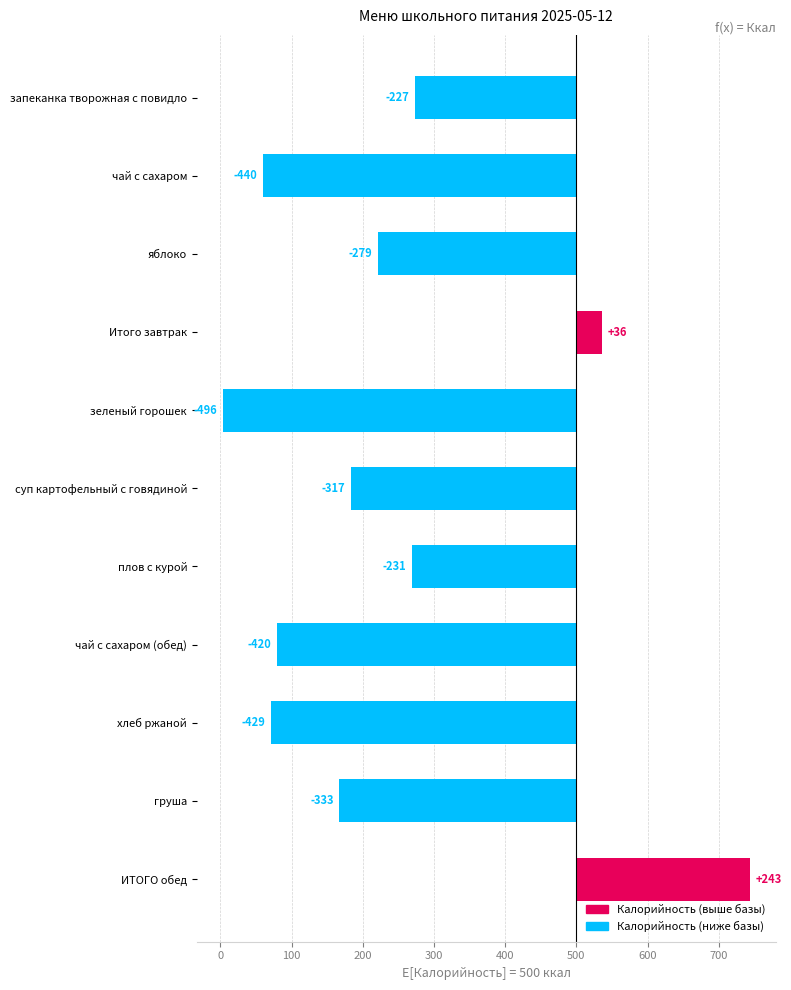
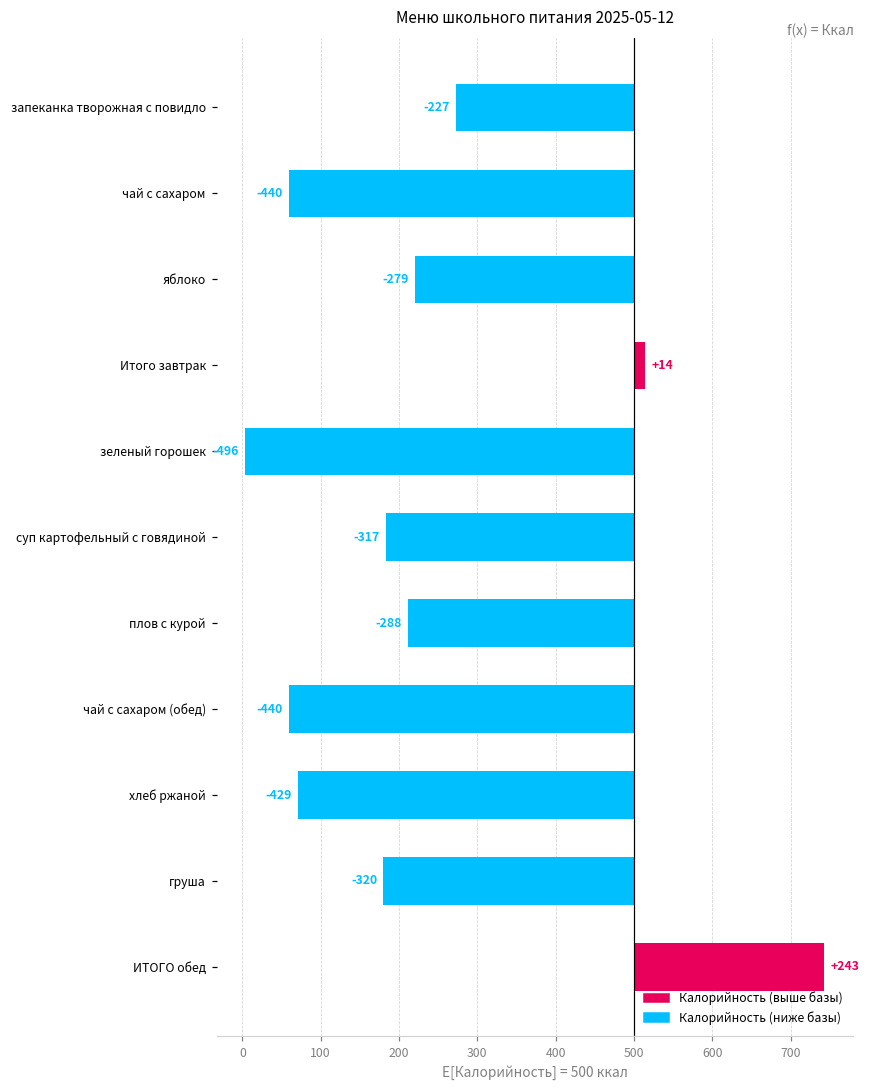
  {
    "запеканка творожная с повидло": "-227",
    "чай с сахаром": "-440",
    "яблоко": "-279",
-   "Итого завтрак": "+36",
+   "Итого завтрак": "+14",
    "зеленый горошек": "-496",
    "суп картофельный с говядиной": "-317",
-   "плов с курой": "-231",
-   "чай с сахаром (обед)": "-420",
+   "плов с курой": "-288",
+   "чай с сахаром (обед)": "-440",
    "хлеб ржаной": "-429",
-   "груша": "-333",
+   "груша": "-320",
    "ИТОГО обед": "+243"
  }
